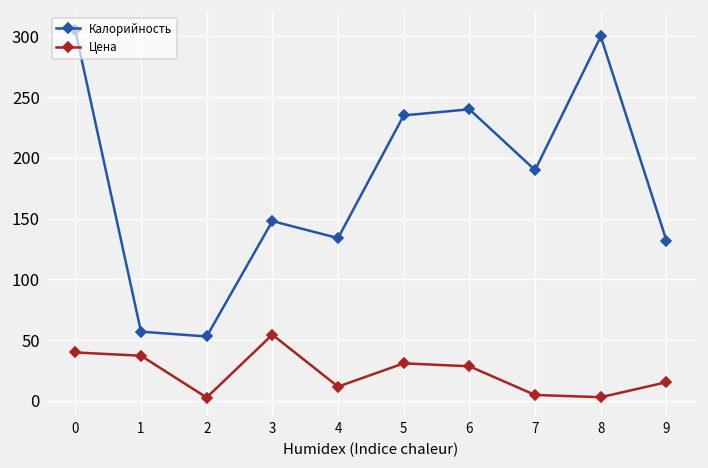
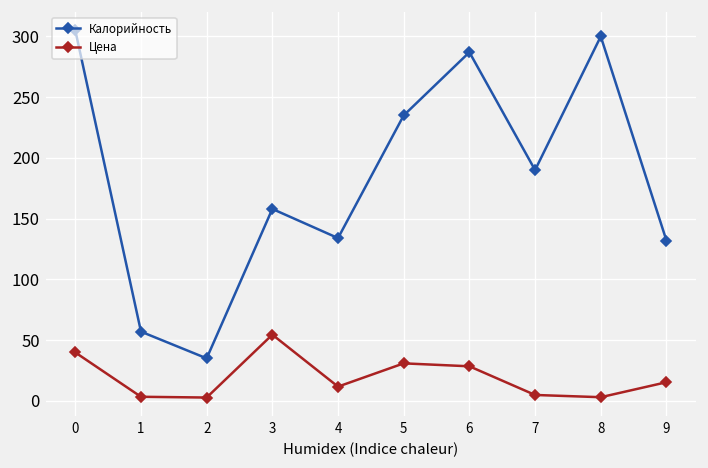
  {
    "Калорийность": {
      "1": 57,
-     "2": 53,
-     "3": 148,
+     "2": 35,
+     "3": 158,
      "4": 134,
      "5": 235,
-     "6": 240,
+     "6": 287,
      "7": 190,
      "8": 300,
      "9": 132
    },
    "Цена": {
      "0": 40,
-     "1": 37,
+     "1": 3,
      "2": 3,
      "3": 55,
      "4": 12,
      "5": 31,
      "6": 28,
      "7": 5,
      "8": 3,
      "9": 15
    }
  }
